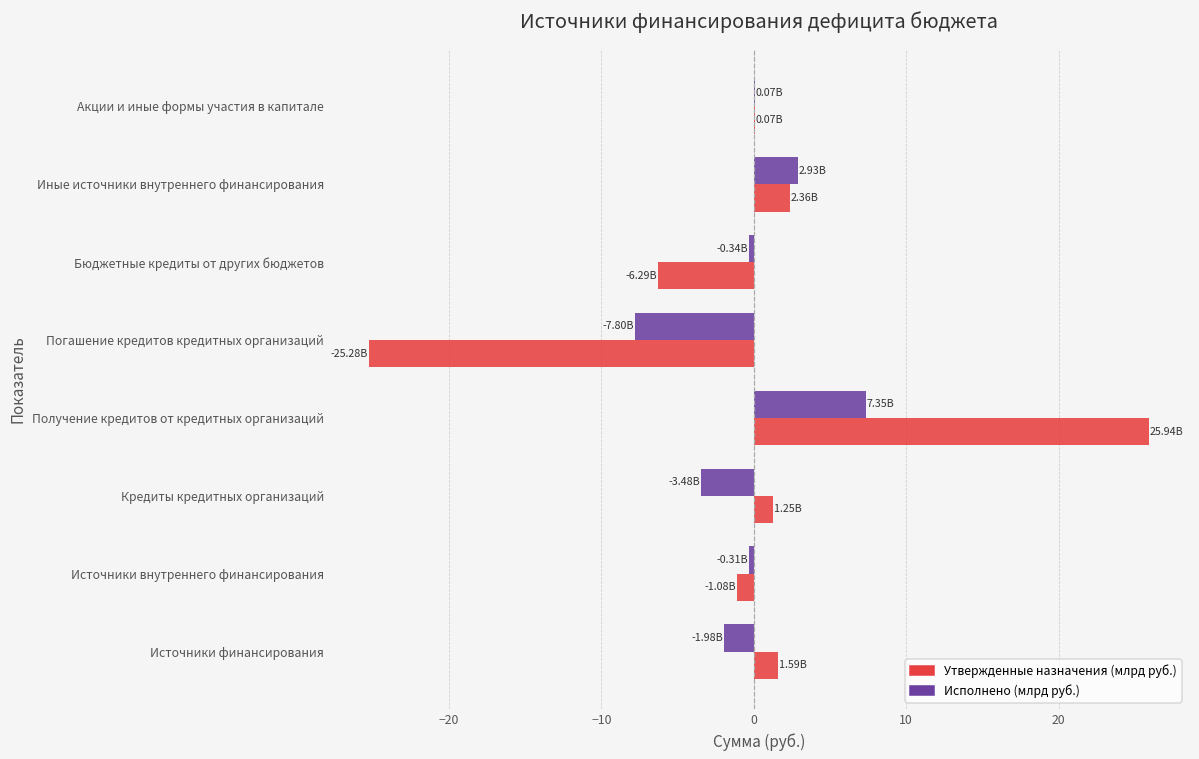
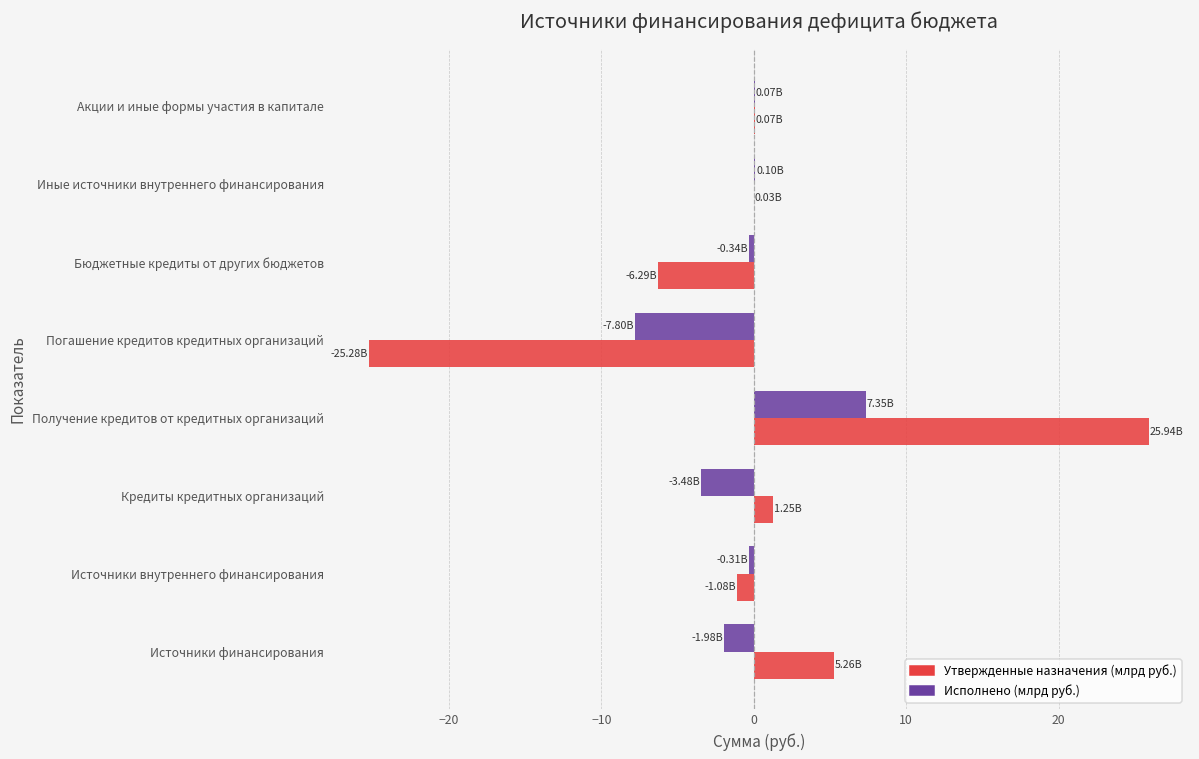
  {
    "Утвержденные назначения (млрд руб.)": {
      "Акции и иные формы участия в капитале": "0.07B",
-     "Иные источники внутреннего финансирования": "2.36B",
+     "Иные источники внутреннего финансирования": "0.03B",
      "Бюджетные кредиты от других бюджетов": "-6.29B",
      "Погашение кредитов кредитных организаций": "-25.28B",
      "Получение кредитов от кредитных организаций": "25.94B",
      "Кредиты кредитных организаций": "1.25B",
      "Источники внутреннего финансирования": "-1.08B",
-     "Источники финансирования": "1.59B"
+     "Источники финансирования": "5.26B"
    },
    "Исполнено (млрд руб.)": {
      "Акции и иные формы участия в капитале": "0.07B",
-     "Иные источники внутреннего финансирования": "2.93B",
+     "Иные источники внутреннего финансирования": "0.10B",
      "Бюджетные кредиты от других бюджетов": "-0.34B",
      "Погашение кредитов кредитных организаций": "-7.80B",
      "Получение кредитов от кредитных организаций": "7.35B",
      "Кредиты кредитных организаций": "-3.48B",
      "Источники внутреннего финансирования": "-0.31B",
      "Источники финансирования": "-1.98B"
    }
  }
